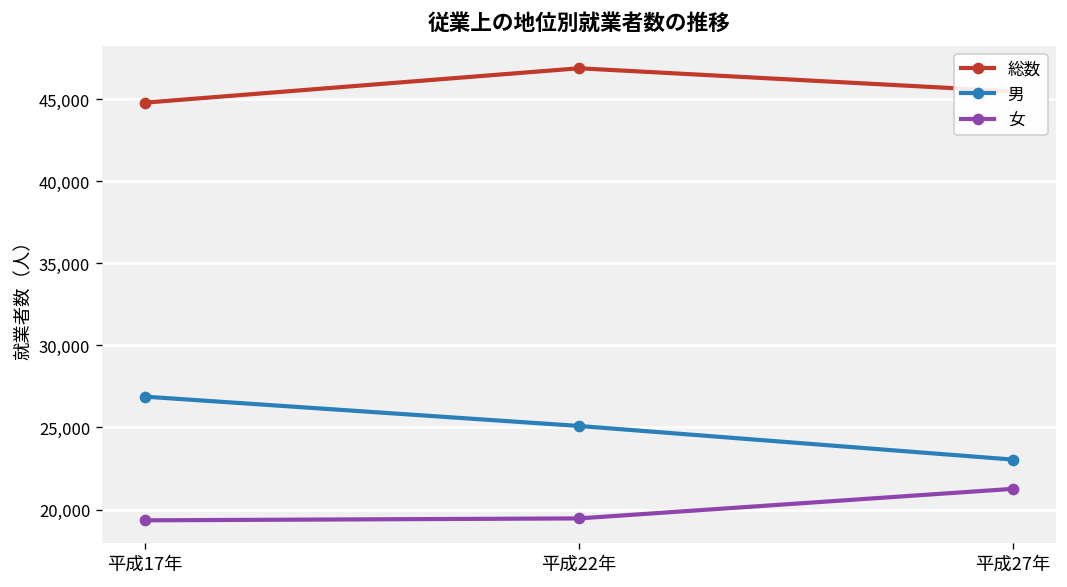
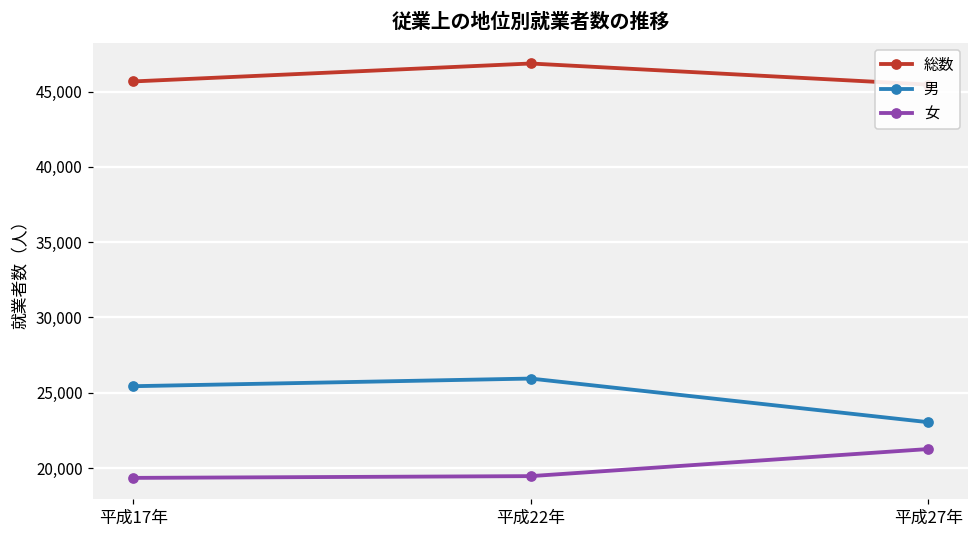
  {
    "総数": {
-     "平成17年": "44,800",
+     "平成17年": "45,700",
      "平成22年": "46,900"
    },
    "男": {
-     "平成17年": "26,900",
-     "平成22年": "25,100",
+     "平成17年": "25,400",
+     "平成22年": "25,900",
      "平成27年": "23,000"
    },
    "女": {
      "平成17年": "19,300",
      "平成22年": "19,500",
      "平成27年": "21,300"
    }
  }
